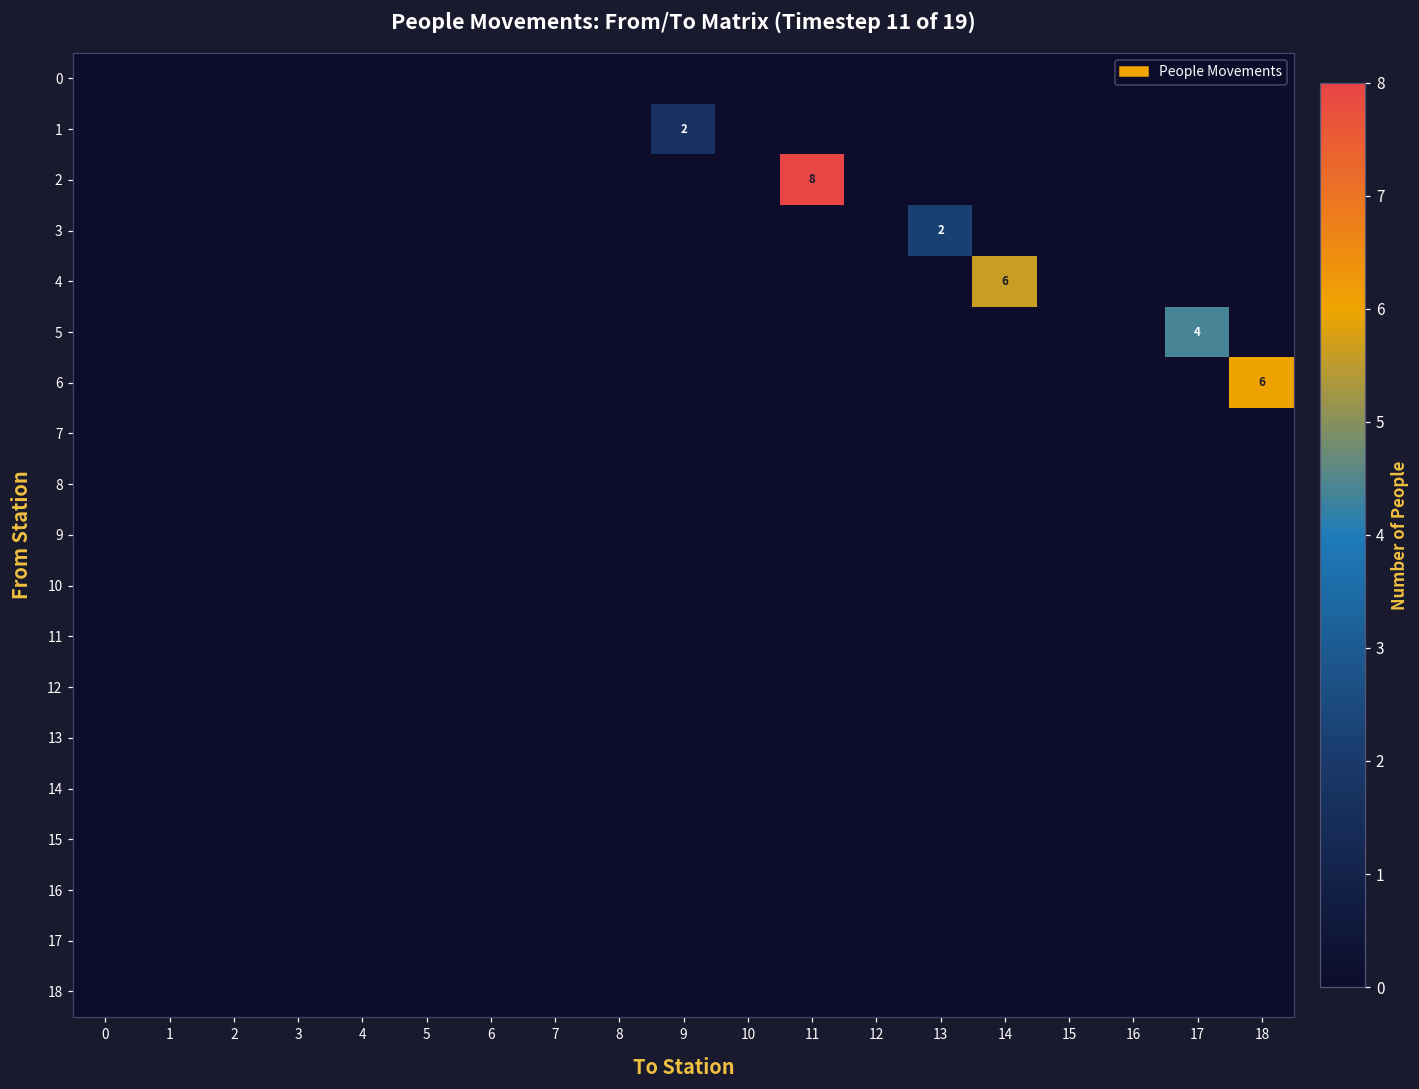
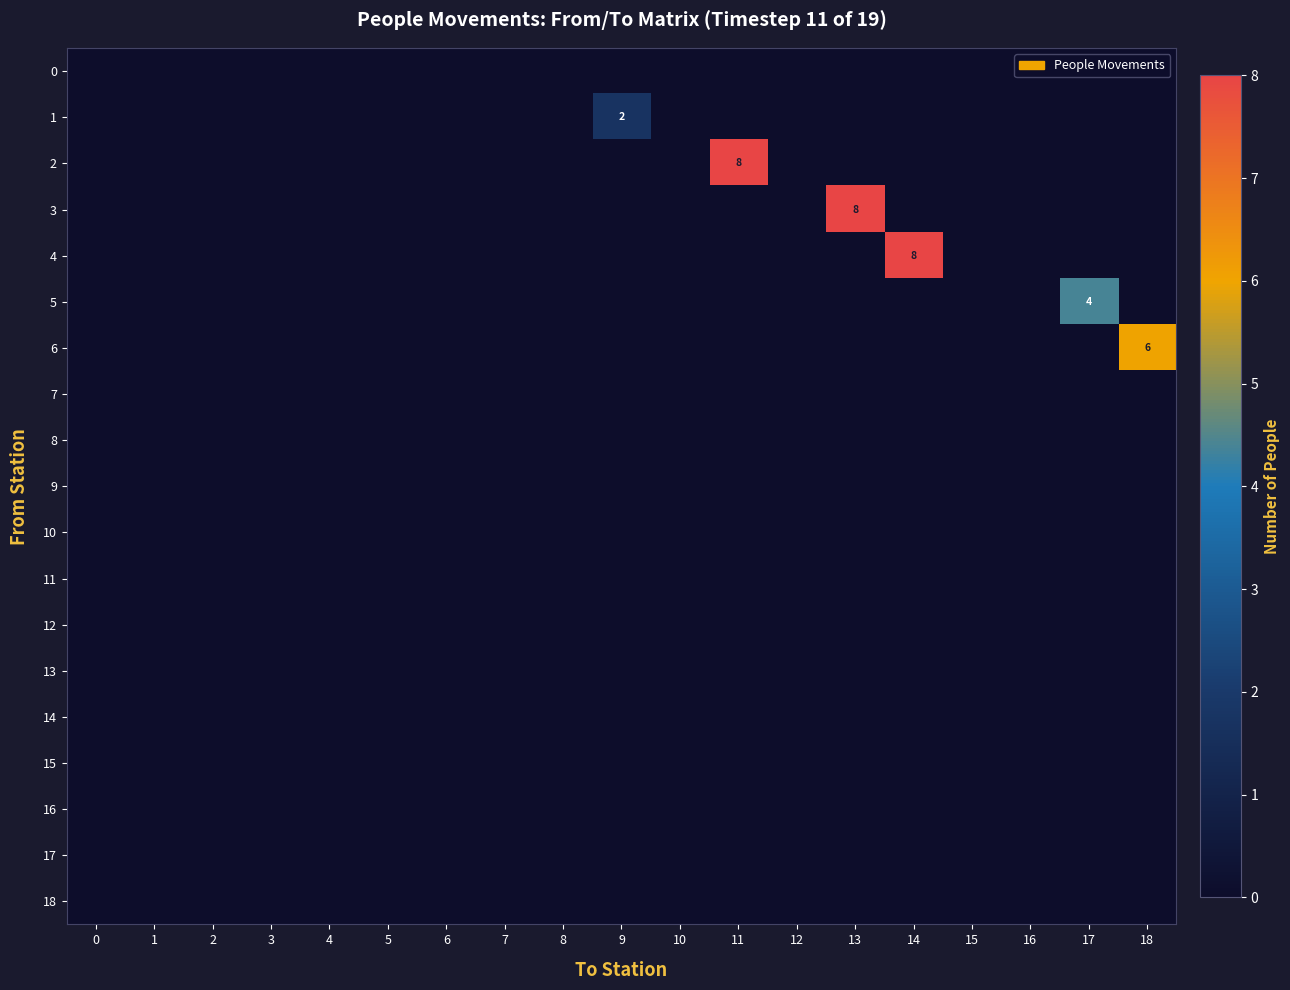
  {
    "1": {
      "9": 2
    },
    "2": {
      "11": 8
    },
    "3": {
-     "13": 2
+     "13": 8
    },
    "4": {
-     "14": 6
+     "14": 8
    },
    "5": {
      "17": 4
    },
    "6": {
      "18": 6
    }
  }
